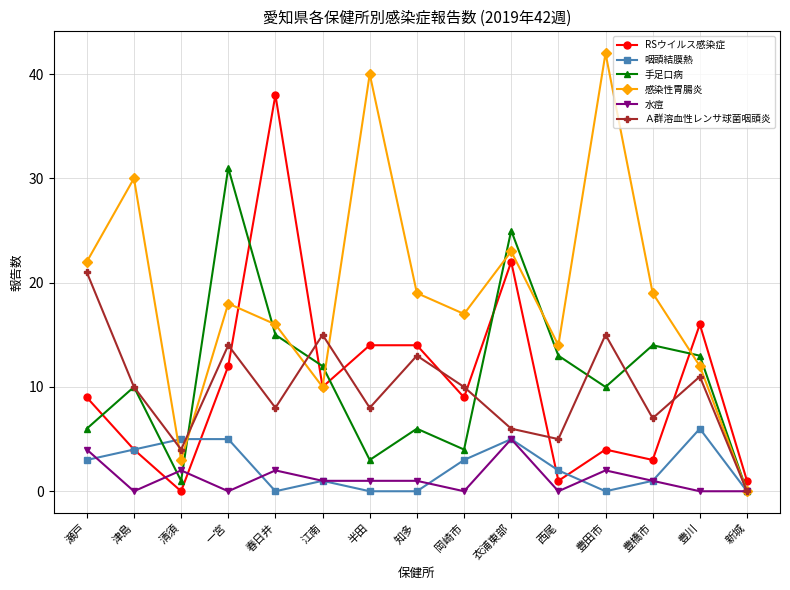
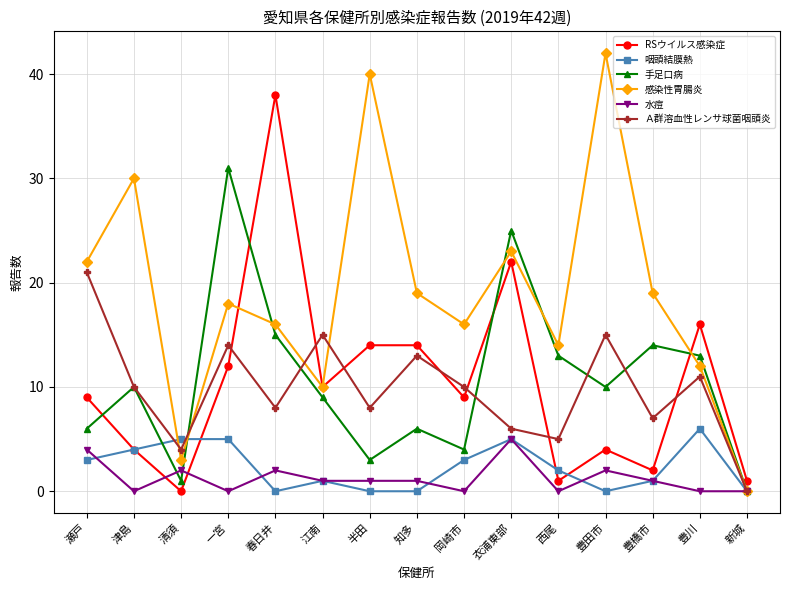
  {
    "RSウイルス感染症": {
      "瀬戸": 9,
      "清須": 0,
      "一宮": 12,
      "春日井": 38,
      "半田": 14,
      "知多": 14,
      "岡崎市": 9,
      "衣浦東部": 22,
      "西尾": 1,
      "豊田市": 4,
-     "豊橋市": 3,
+     "豊橋市": 2,
      "豊川": 16,
      "新城": 1
    },
    "咽頭結膜熱": {
      "瀬戸": 3,
      "清須": 5,
      "一宮": 5,
      "春日井": 0,
      "半田": 0,
      "知多": 0,
      "岡崎市": 3,
      "西尾": 2,
      "豊田市": 0,
      "豊川": 6
    },
    "手足口病": {
      "瀬戸": 6,
      "清須": 1,
      "一宮": 31,
      "春日井": 15,
-     "江南": 12,
+     "江南": 9,
      "半田": 3,
      "知多": 6,
      "岡崎市": 4,
      "衣浦東部": 25,
      "西尾": 13,
      "豊田市": 10,
      "豊橋市": 14,
      "豊川": 13
    },
    "感染性胃腸炎": {
      "瀬戸": 22,
      "津島": 30,
      "清須": 3,
      "一宮": 18,
      "春日井": 16,
      "半田": 40,
      "知多": 19,
-     "岡崎市": 17,
+     "岡崎市": 16,
      "衣浦東部": 23,
      "西尾": 14,
      "豊田市": 42,
      "豊橋市": 19,
      "豊川": 12
    },
    "水痘": {
      "瀬戸": 4,
      "津島": 0,
      "清須": 2,
      "一宮": 0,
      "春日井": 2,
      "半田": 1,
      "知多": 1,
      "岡崎市": 0,
      "西尾": 0,
      "豊田市": 2,
      "豊川": 0
    },
    "Ａ群溶血性レンサ球菌咽頭炎": {
      "瀬戸": 21,
      "清須": 4,
      "一宮": 14,
      "春日井": 8,
      "江南": 15,
      "半田": 8,
      "知多": 13,
      "岡崎市": 10,
      "衣浦東部": 6,
      "西尾": 5,
      "豊田市": 15,
      "豊橋市": 7,
      "豊川": 11
    }
  }
